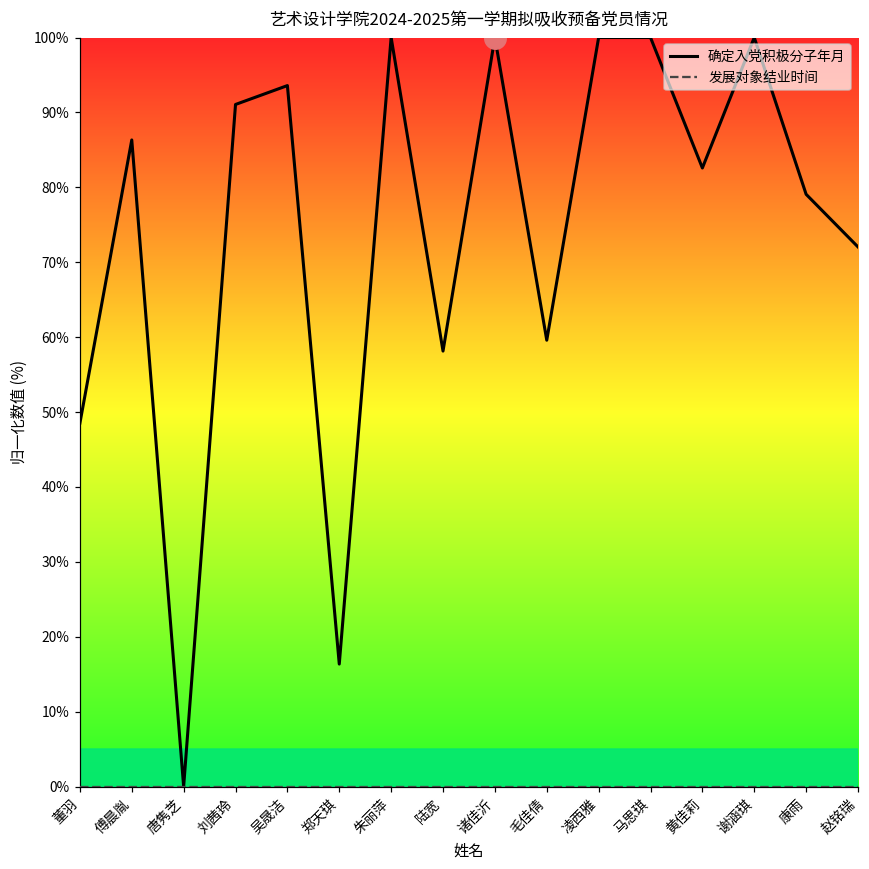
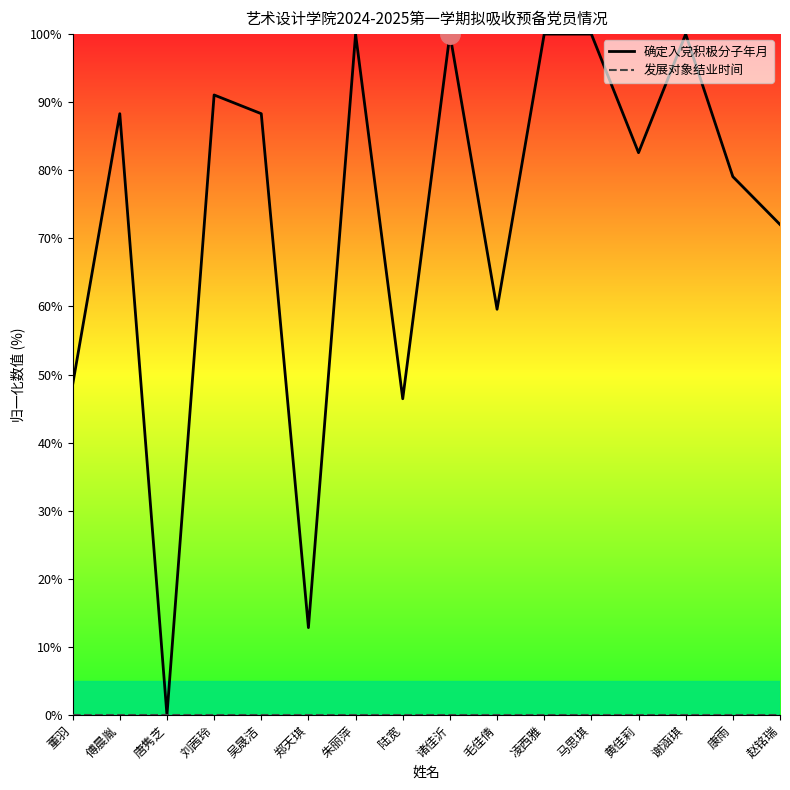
  {
    "确定入党积极分子年月": {
      "董羽": "49%",
-     "傅晨胤": "86%",
+     "傅晨胤": "88%",
      "刘茜玲": "91%",
-     "吴晟洁": "94%",
-     "郑天琪": "16%",
+     "吴晟洁": "88%",
+     "郑天琪": "13%",
      "朱丽萍": "100%",
-     "陆宽": "58%",
+     "陆宽": "46%",
      "毛佳倩": "60%",
      "凌西雅": "100%",
      "马思琪": "100%",
      "黄佳莉": "83%",
      "谢涵琪": "100%",
      "康雨": "79%",
      "赵铭瑞": "72%"
    }
  }
